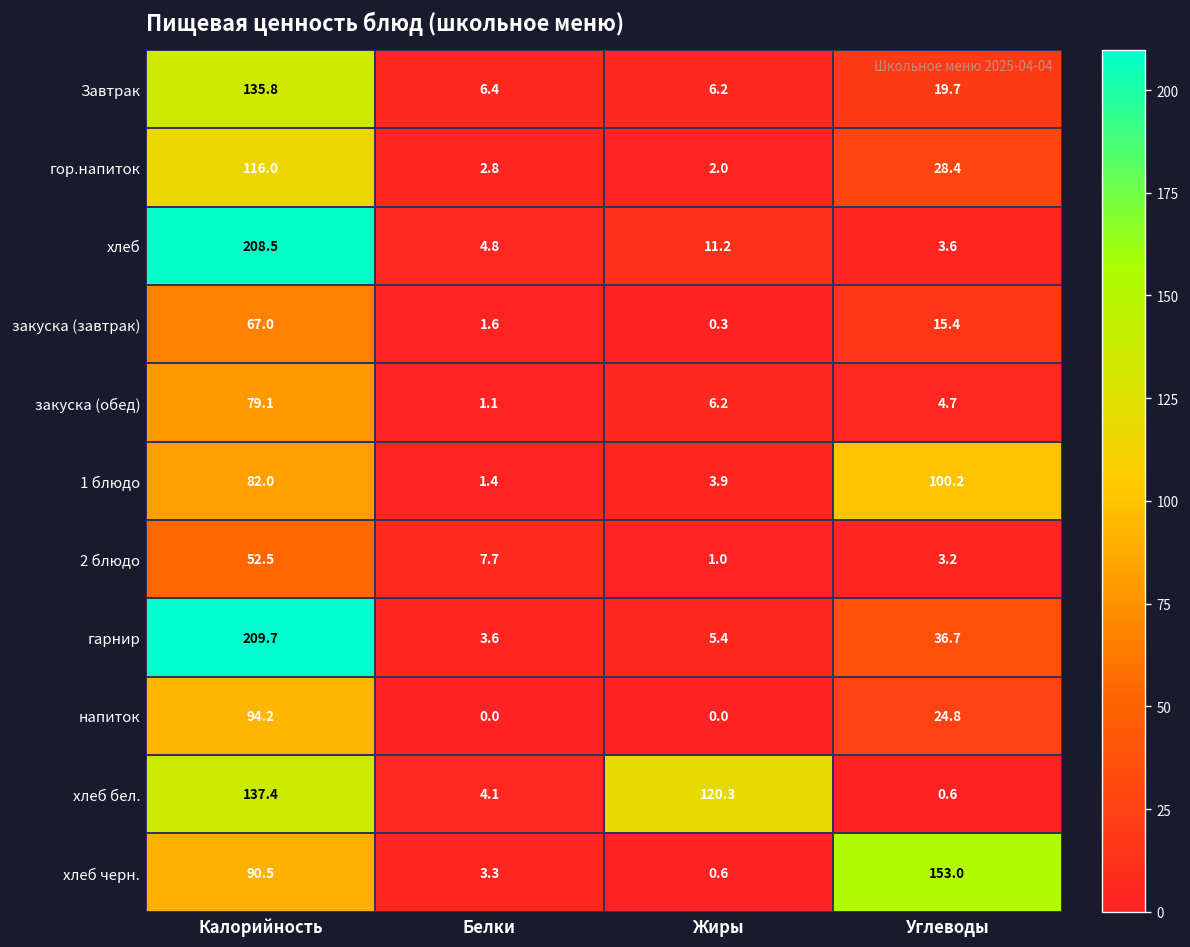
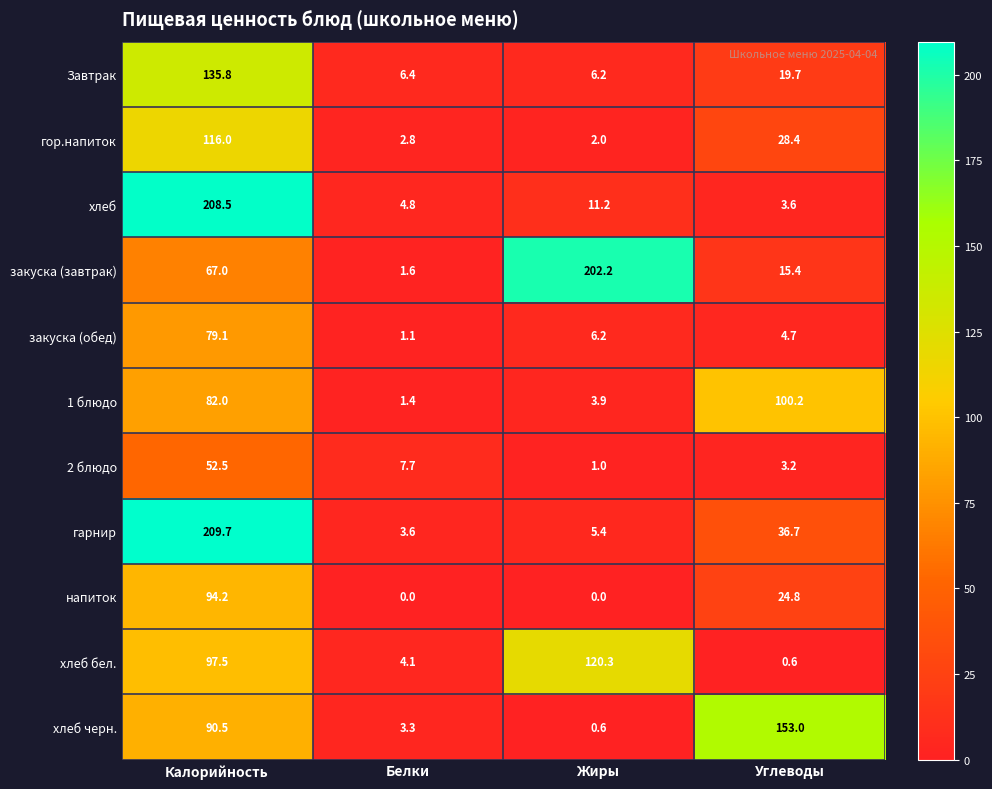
  {
    "Завтрак": {
      "Калорийность": 135.8,
      "Белки": 6.4,
      "Жиры": 6.2
    },
    "гор.напиток": {
      "Калорийность": 116.0,
      "Белки": 2.8,
      "Жиры": 2.0,
      "Углеводы": 28.4
    },
    "хлеб": {
      "Калорийность": 208.5,
      "Белки": 4.8,
      "Жиры": 11.2,
      "Углеводы": 3.6
    },
    "закуска (завтрак)": {
      "Калорийность": 67.0,
      "Белки": 1.6,
-     "Жиры": 0.3,
+     "Жиры": 202.2,
      "Углеводы": 15.4
    },
    "закуска (обед)": {
      "Калорийность": 79.1,
      "Белки": 1.1,
      "Жиры": 6.2,
      "Углеводы": 4.7
    },
    "1 блюдо": {
      "Калорийность": 82.0,
      "Белки": 1.4,
      "Жиры": 3.9,
      "Углеводы": 100.2
    },
    "2 блюдо": {
      "Калорийность": 52.5,
      "Белки": 7.7,
      "Жиры": 1.0,
      "Углеводы": 3.2
    },
    "гарнир": {
      "Калорийность": 209.7,
      "Белки": 3.6,
      "Жиры": 5.4,
      "Углеводы": 36.7
    },
    "напиток": {
      "Калорийность": 94.2,
      "Белки": 0.0,
      "Жиры": 0.0,
      "Углеводы": 24.8
    },
    "хлеб бел.": {
-     "Калорийность": 137.4,
+     "Калорийность": 97.5,
      "Белки": 4.1,
      "Жиры": 120.3,
      "Углеводы": 0.6
    },
    "хлеб черн.": {
      "Калорийность": 90.5,
      "Белки": 3.3,
      "Жиры": 0.6,
      "Углеводы": 153.0
    }
  }
